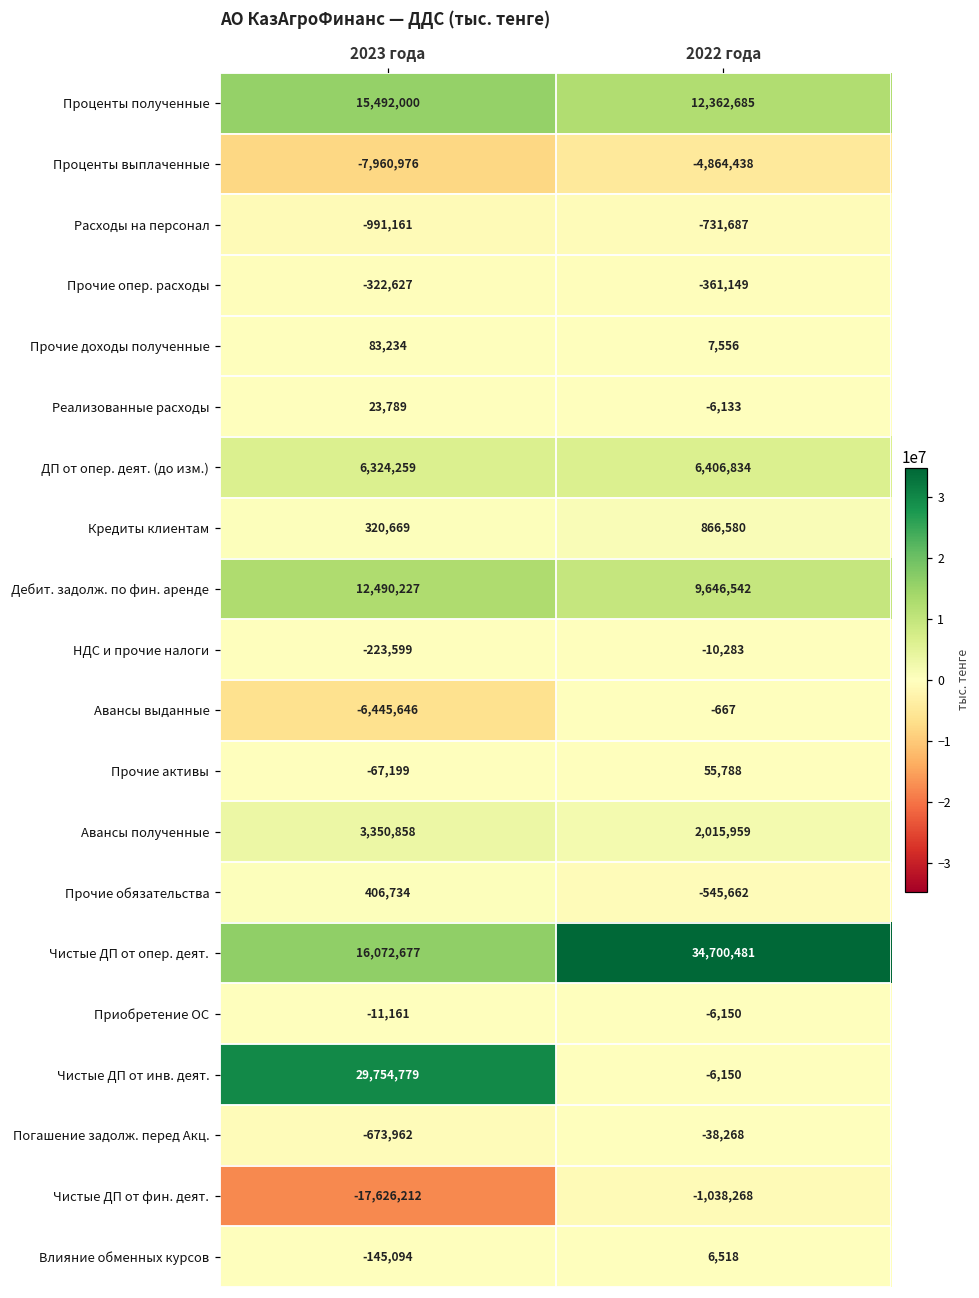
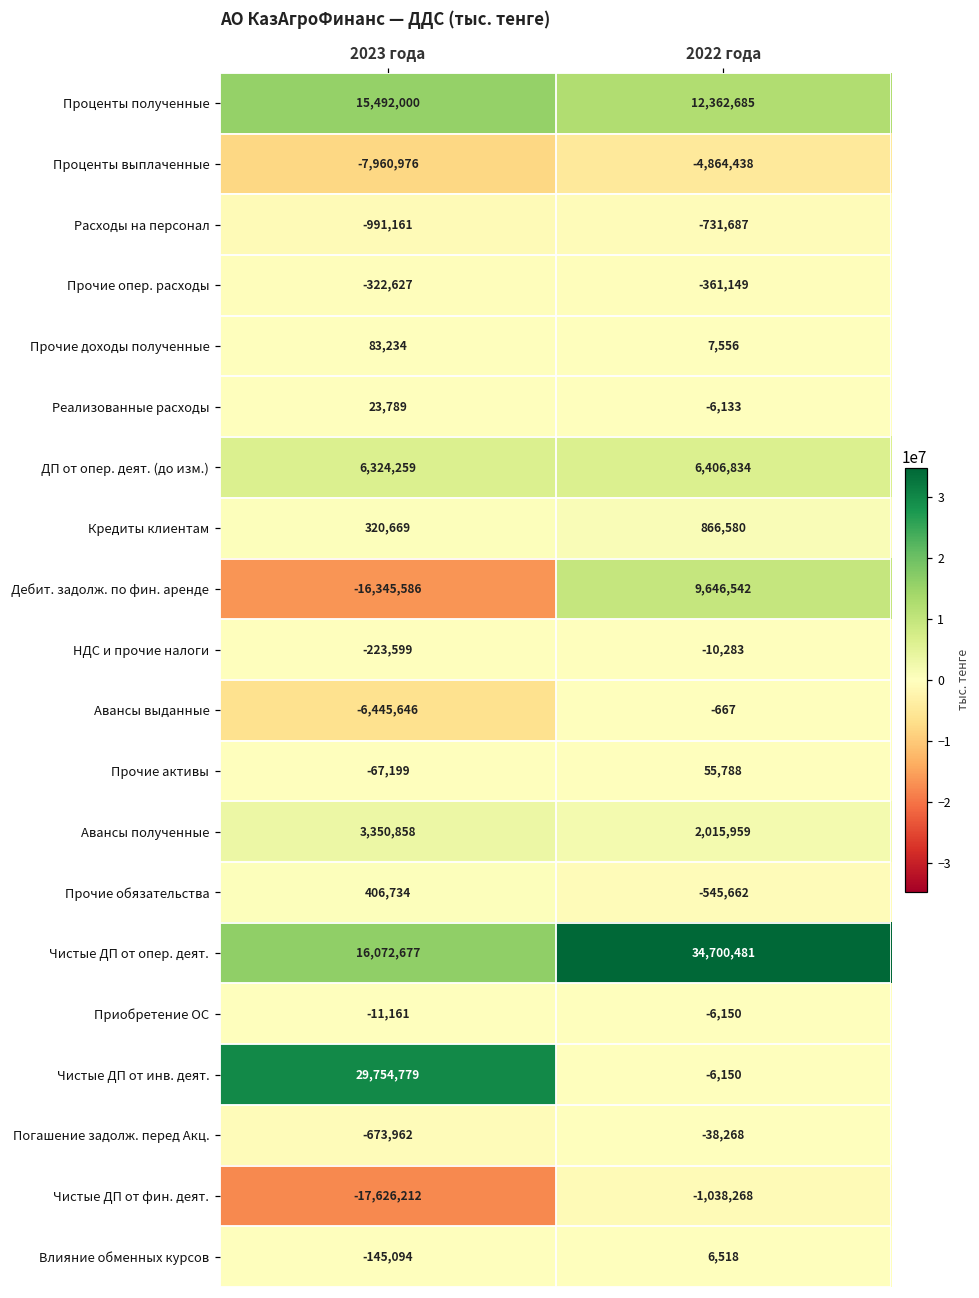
  {
    "Проценты полученные": {
      "2023 года": "15,492,000",
      "2022 года": "12,362,685"
    },
    "Проценты выплаченные": {
      "2023 года": "-7,960,976",
      "2022 года": "-4,864,438"
    },
    "Расходы на персонал": {
      "2023 года": "-991,161",
      "2022 года": "-731,687"
    },
    "Прочие опер. расходы": {
      "2023 года": "-322,627",
      "2022 года": "-361,149"
    },
    "Прочие доходы полученные": {
      "2023 года": "83,234",
      "2022 года": "7,556"
    },
    "Реализованные расходы": {
      "2023 года": "23,789",
      "2022 года": "-6,133"
    },
    "ДП от опер. деят. (до изм.)": {
      "2023 года": "6,324,259",
      "2022 года": "6,406,834"
    },
    "Кредиты клиентам": {
      "2023 года": "320,669",
      "2022 года": "866,580"
    },
    "Дебит. задолж. по фин. аренде": {
-     "2023 года": "12,490,227",
+     "2023 года": "-16,345,586",
      "2022 года": "9,646,542"
    },
    "НДС и прочие налоги": {
      "2023 года": "-223,599",
      "2022 года": "-10,283"
    },
    "Авансы выданные": {
      "2023 года": "-6,445,646",
      "2022 года": "-667"
    },
    "Прочие активы": {
      "2023 года": "-67,199",
      "2022 года": "55,788"
    },
    "Авансы полученные": {
      "2023 года": "3,350,858",
      "2022 года": "2,015,959"
    },
    "Прочие обязательства": {
      "2023 года": "406,734",
      "2022 года": "-545,662"
    },
    "Чистые ДП от опер. деят.": {
      "2023 года": "16,072,677",
      "2022 года": "34,700,481"
    },
    "Приобретение ОС": {
      "2023 года": "-11,161",
      "2022 года": "-6,150"
    },
    "Чистые ДП от инв. деят.": {
      "2023 года": "29,754,779",
      "2022 года": "-6,150"
    },
    "Погашение задолж. перед Акц.": {
      "2023 года": "-673,962",
      "2022 года": "-38,268"
    },
    "Чистые ДП от фин. деят.": {
      "2023 года": "-17,626,212",
      "2022 года": "-1,038,268"
    },
    "Влияние обменных курсов": {
      "2023 года": "-145,094",
      "2022 года": "6,518"
    }
  }
